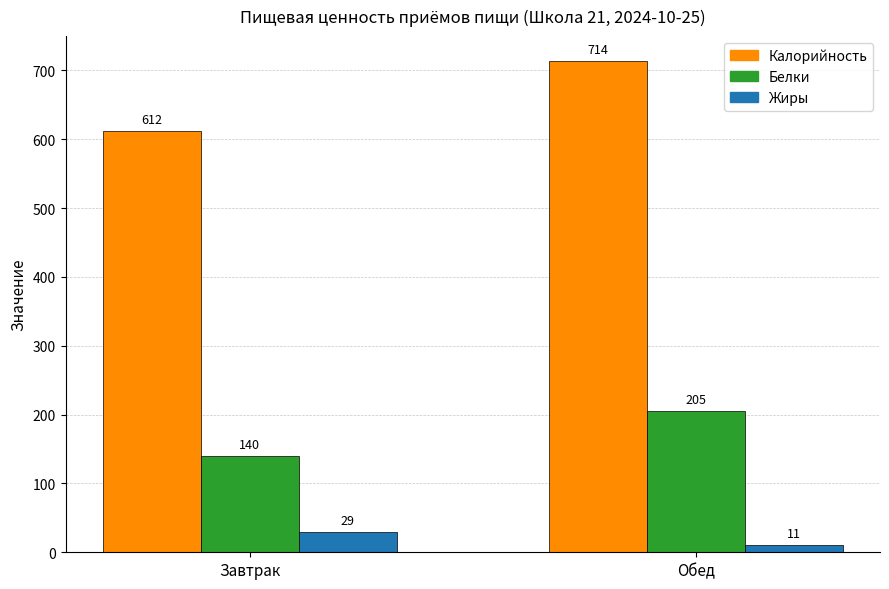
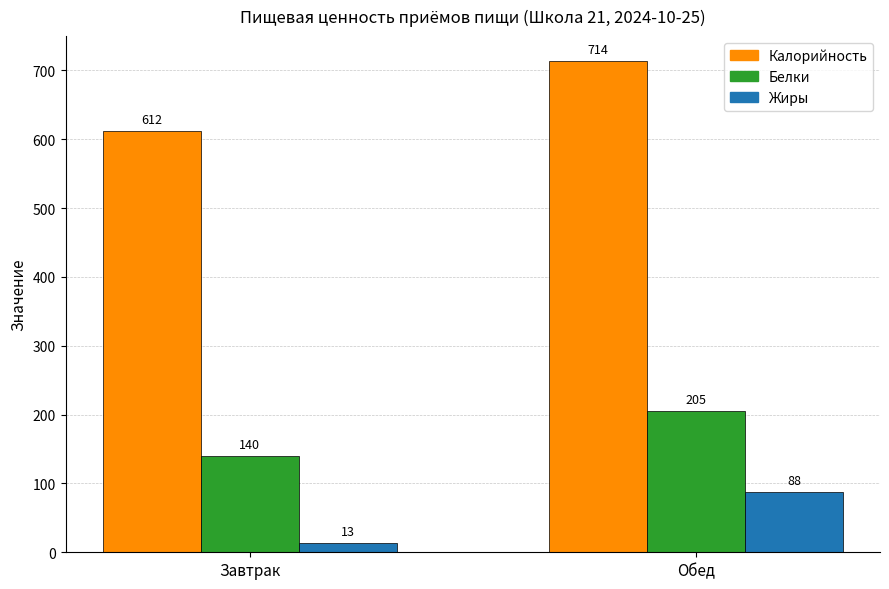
  {
    "Калорийность": {
      "Завтрак": 612,
      "Обед": 714
    },
    "Белки": {
      "Завтрак": 140,
      "Обед": 205
    },
    "Жиры": {
-     "Завтрак": 29,
-     "Обед": 11
+     "Завтрак": 13,
+     "Обед": 88
    }
  }
